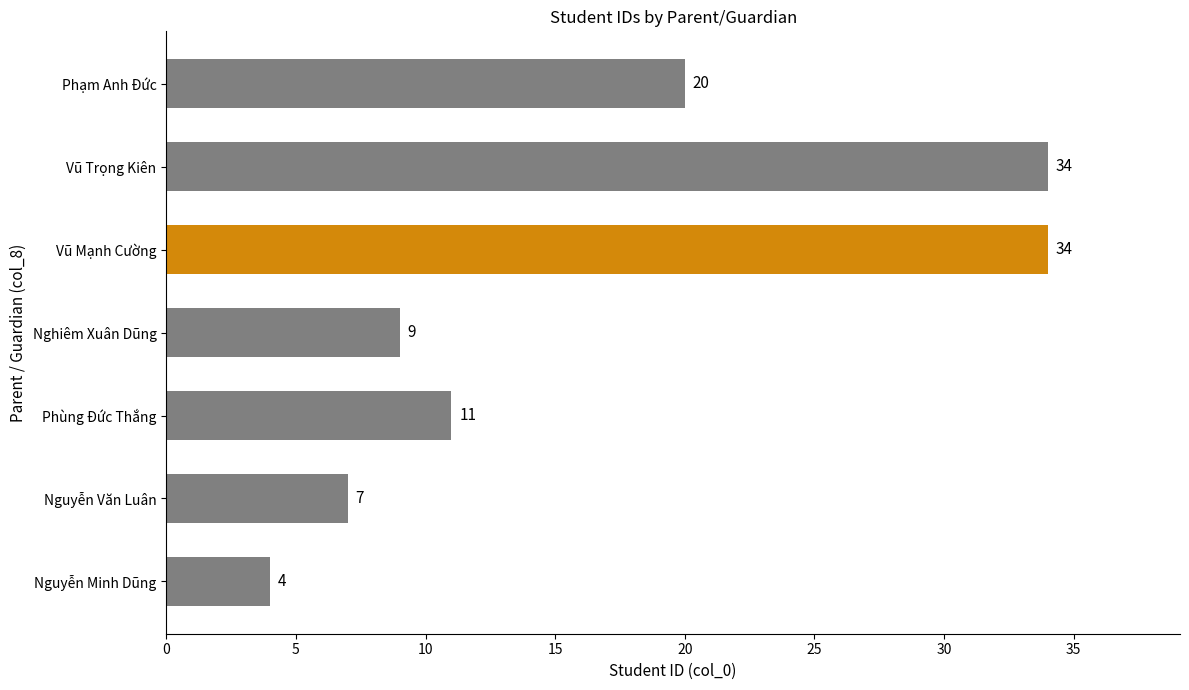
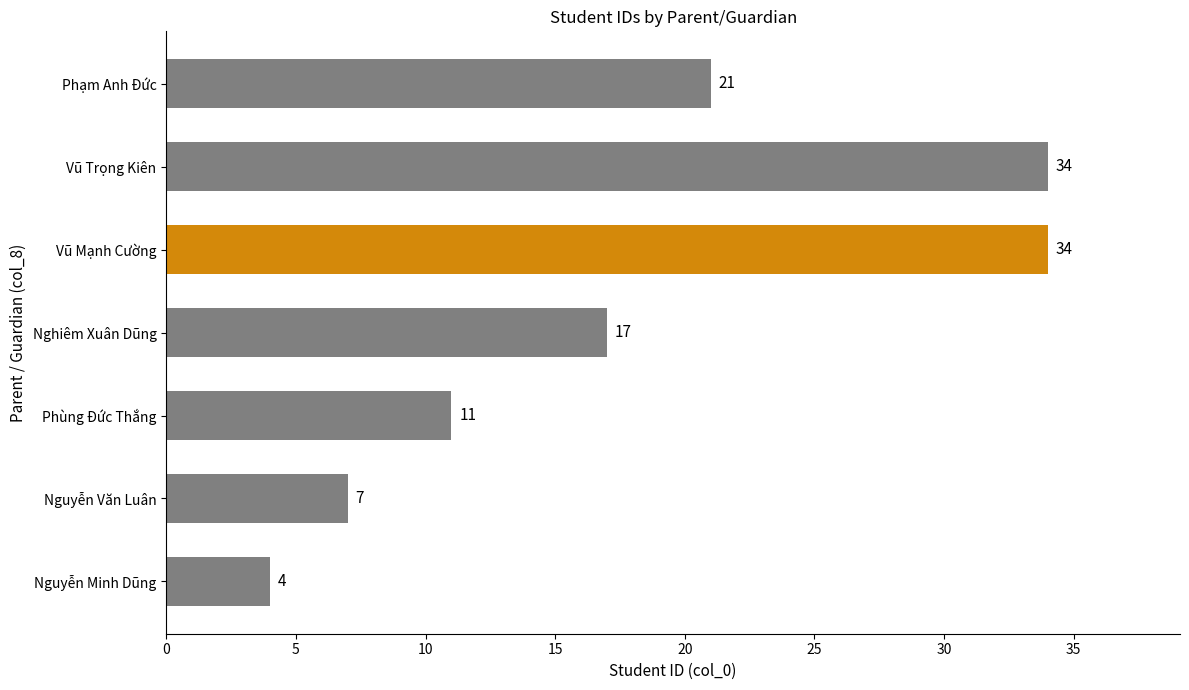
  {
-   "Phạm Anh Đức": 20,
+   "Phạm Anh Đức": 21,
    "Vũ Trọng Kiên": 34,
    "Vũ Mạnh Cường": 34,
-   "Nghiêm Xuân Dũng": 9,
+   "Nghiêm Xuân Dũng": 17,
    "Phùng Đức Thắng": 11,
    "Nguyễn Văn Luân": 7,
    "Nguyễn Minh Dũng": 4
  }
